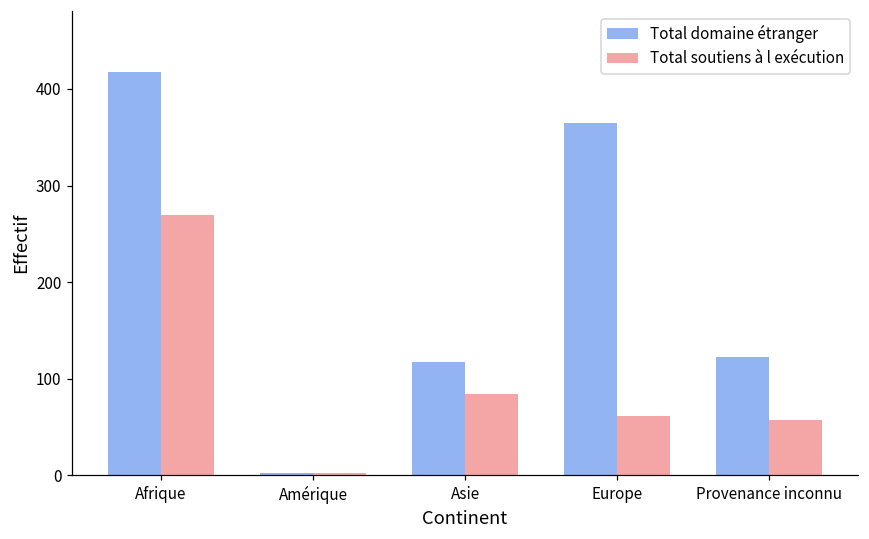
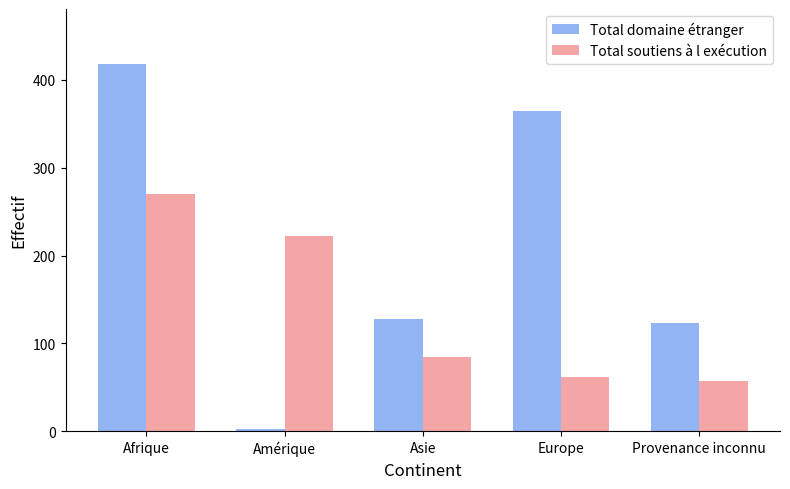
  {
    "Total domaine étranger": {
      "Afrique": 420,
-     "Asie": 120,
+     "Asie": 130,
      "Europe": 370,
      "Provenance inconnu": 120
    },
    "Total soutiens à l exécution": {
      "Afrique": 270,
-     "Amérique": 0,
+     "Amérique": 220,
      "Asie": 80,
      "Europe": 60,
      "Provenance inconnu": 60
    }
  }
